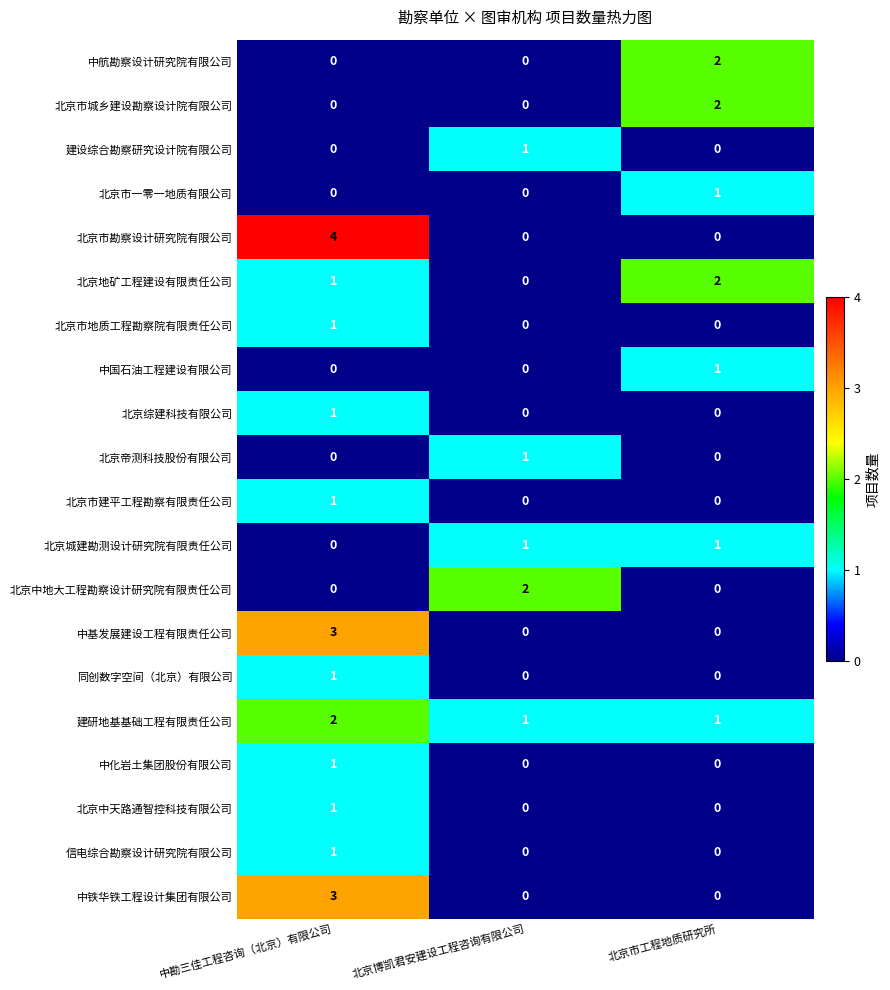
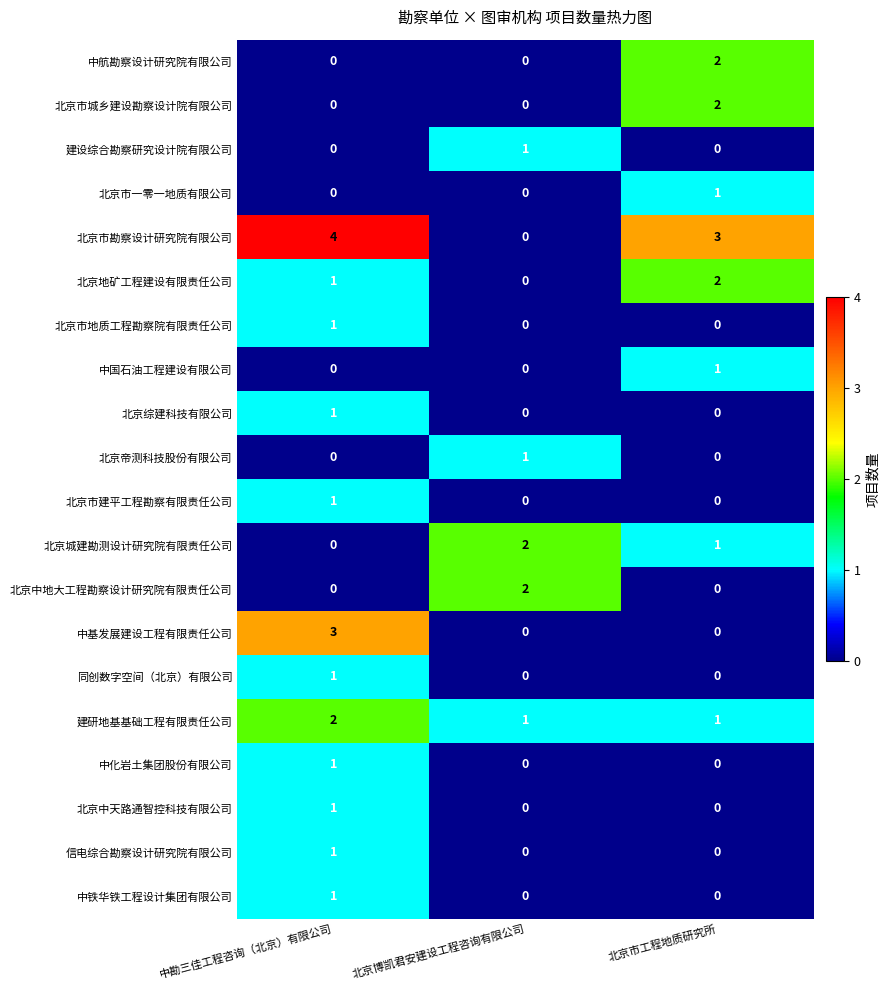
  {
    "中航勘察设计研究院有限公司": {
      "中勘三佳工程咨询（北京）有限公司": 0,
      "北京博凯君安建设工程咨询有限公司": 0,
      "北京市工程地质研究所": 2
    },
    "北京市城乡建设勘察设计院有限公司": {
      "中勘三佳工程咨询（北京）有限公司": 0,
      "北京博凯君安建设工程咨询有限公司": 0,
      "北京市工程地质研究所": 2
    },
    "建设综合勘察研究设计院有限公司": {
      "中勘三佳工程咨询（北京）有限公司": 0,
      "北京博凯君安建设工程咨询有限公司": 1,
      "北京市工程地质研究所": 0
    },
    "北京市一零一地质有限公司": {
      "中勘三佳工程咨询（北京）有限公司": 0,
      "北京博凯君安建设工程咨询有限公司": 0,
      "北京市工程地质研究所": 1
    },
    "北京市勘察设计研究院有限公司": {
      "中勘三佳工程咨询（北京）有限公司": 4,
      "北京博凯君安建设工程咨询有限公司": 0,
-     "北京市工程地质研究所": 0
+     "北京市工程地质研究所": 3
    },
    "北京地矿工程建设有限责任公司": {
      "中勘三佳工程咨询（北京）有限公司": 1,
      "北京博凯君安建设工程咨询有限公司": 0,
      "北京市工程地质研究所": 2
    },
    "北京市地质工程勘察院有限责任公司": {
      "中勘三佳工程咨询（北京）有限公司": 1,
      "北京博凯君安建设工程咨询有限公司": 0,
      "北京市工程地质研究所": 0
    },
    "中国石油工程建设有限公司": {
      "中勘三佳工程咨询（北京）有限公司": 0,
      "北京博凯君安建设工程咨询有限公司": 0,
      "北京市工程地质研究所": 1
    },
    "北京综建科技有限公司": {
      "中勘三佳工程咨询（北京）有限公司": 1,
      "北京博凯君安建设工程咨询有限公司": 0,
      "北京市工程地质研究所": 0
    },
    "北京帝测科技股份有限公司": {
      "中勘三佳工程咨询（北京）有限公司": 0,
      "北京博凯君安建设工程咨询有限公司": 1,
      "北京市工程地质研究所": 0
    },
    "北京市建平工程勘察有限责任公司": {
      "中勘三佳工程咨询（北京）有限公司": 1,
      "北京博凯君安建设工程咨询有限公司": 0,
      "北京市工程地质研究所": 0
    },
    "北京城建勘测设计研究院有限责任公司": {
      "中勘三佳工程咨询（北京）有限公司": 0,
-     "北京博凯君安建设工程咨询有限公司": 1,
+     "北京博凯君安建设工程咨询有限公司": 2,
      "北京市工程地质研究所": 1
    },
    "北京中地大工程勘察设计研究院有限责任公司": {
      "中勘三佳工程咨询（北京）有限公司": 0,
      "北京博凯君安建设工程咨询有限公司": 2,
      "北京市工程地质研究所": 0
    },
    "中基发展建设工程有限责任公司": {
      "中勘三佳工程咨询（北京）有限公司": 3,
      "北京博凯君安建设工程咨询有限公司": 0,
      "北京市工程地质研究所": 0
    },
    "同创数字空间（北京）有限公司": {
      "中勘三佳工程咨询（北京）有限公司": 1,
      "北京博凯君安建设工程咨询有限公司": 0,
      "北京市工程地质研究所": 0
    },
    "建研地基基础工程有限责任公司": {
      "中勘三佳工程咨询（北京）有限公司": 2,
      "北京博凯君安建设工程咨询有限公司": 1,
      "北京市工程地质研究所": 1
    },
    "中化岩土集团股份有限公司": {
      "中勘三佳工程咨询（北京）有限公司": 1,
      "北京博凯君安建设工程咨询有限公司": 0,
      "北京市工程地质研究所": 0
    },
    "北京中天路通智控科技有限公司": {
      "中勘三佳工程咨询（北京）有限公司": 1,
      "北京博凯君安建设工程咨询有限公司": 0,
      "北京市工程地质研究所": 0
    },
    "信电综合勘察设计研究院有限公司": {
      "中勘三佳工程咨询（北京）有限公司": 1,
      "北京博凯君安建设工程咨询有限公司": 0,
      "北京市工程地质研究所": 0
    },
    "中铁华铁工程设计集团有限公司": {
-     "中勘三佳工程咨询（北京）有限公司": 3,
+     "中勘三佳工程咨询（北京）有限公司": 1,
      "北京博凯君安建设工程咨询有限公司": 0,
      "北京市工程地质研究所": 0
    }
  }
